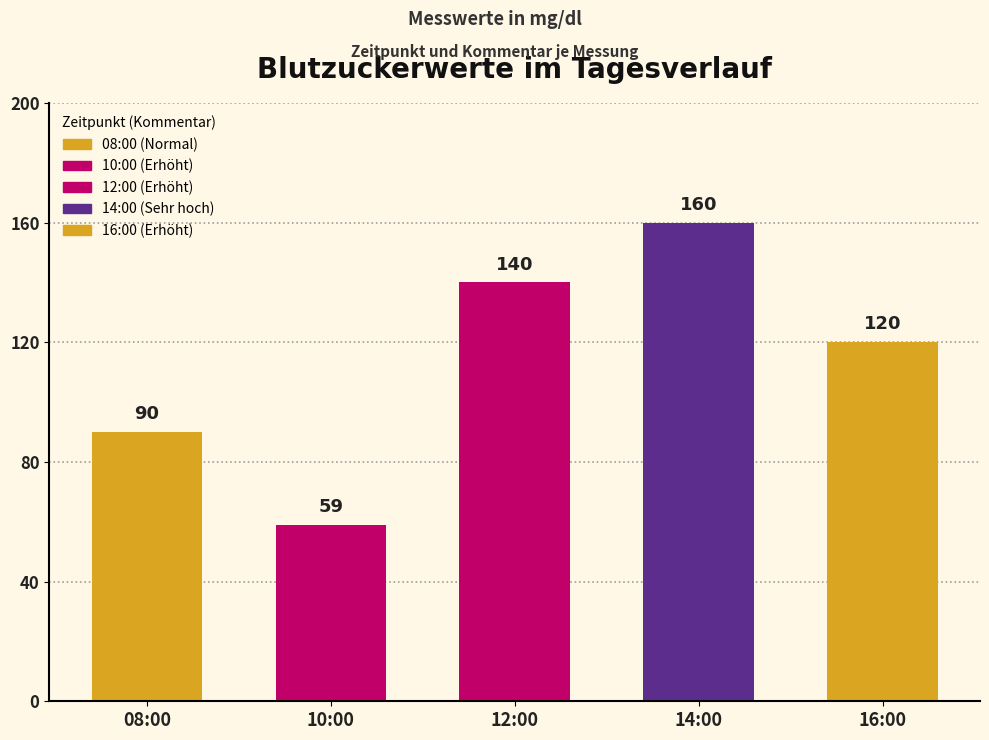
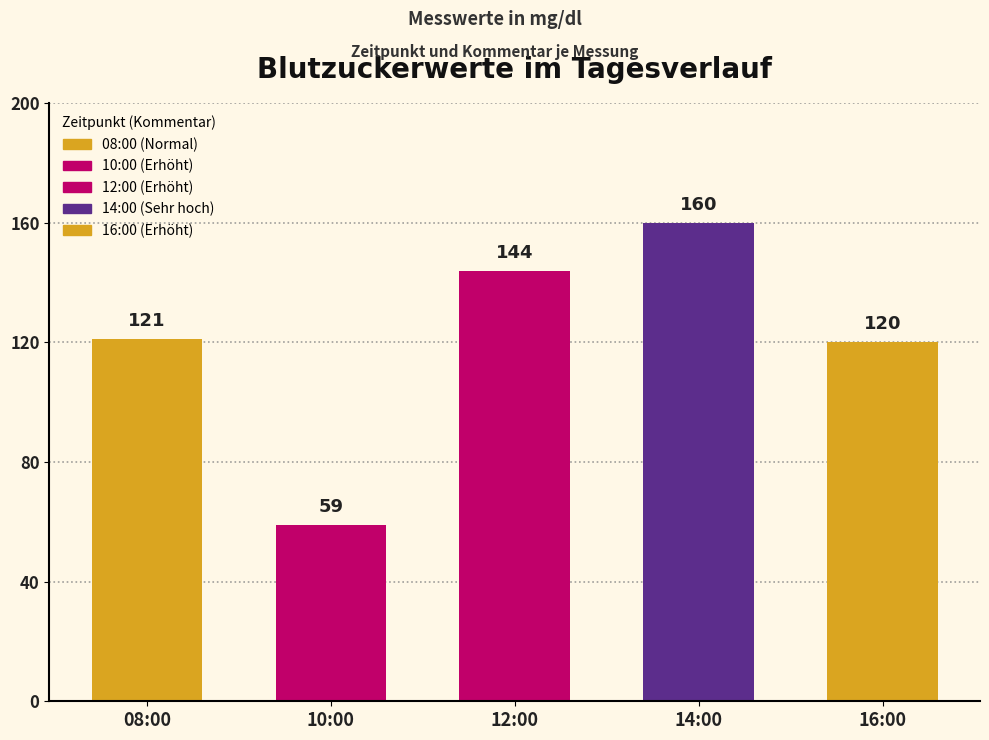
  {
-   "08:00": 90,
+   "08:00": 121,
    "10:00": 59,
-   "12:00": 140,
+   "12:00": 144,
    "14:00": 160,
    "16:00": 120
  }
